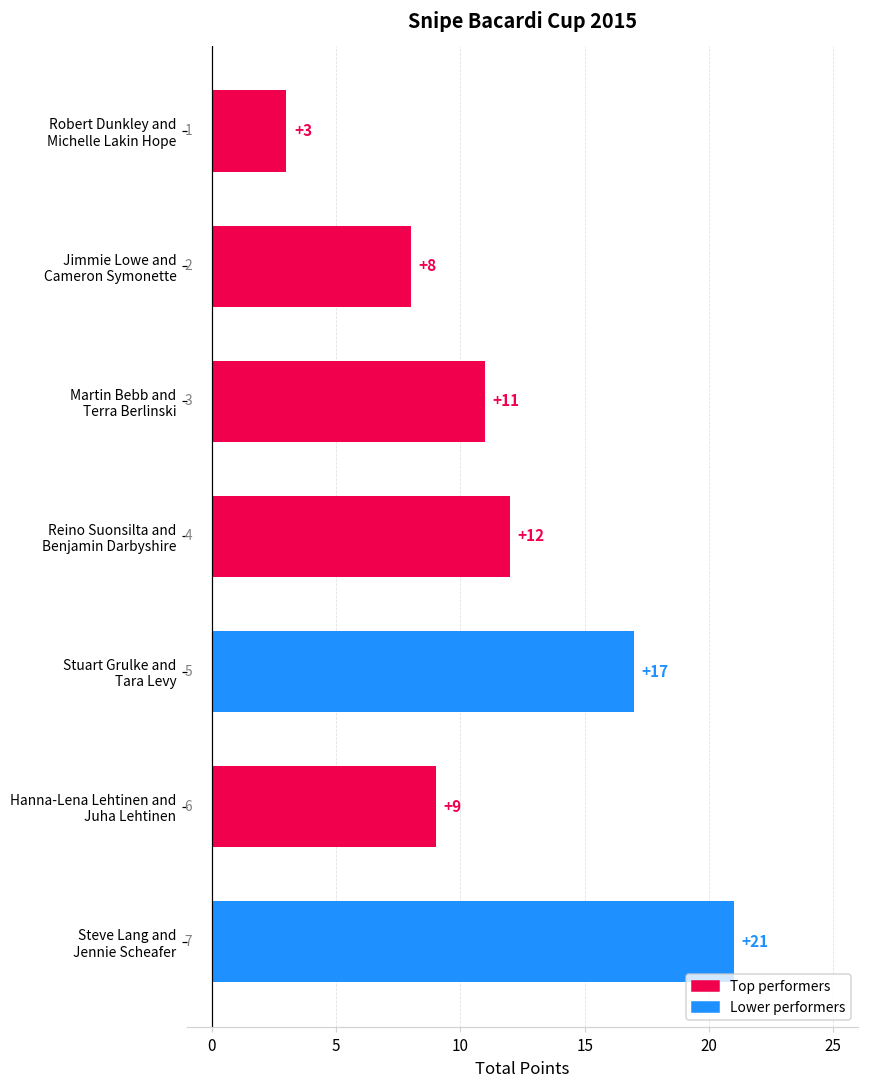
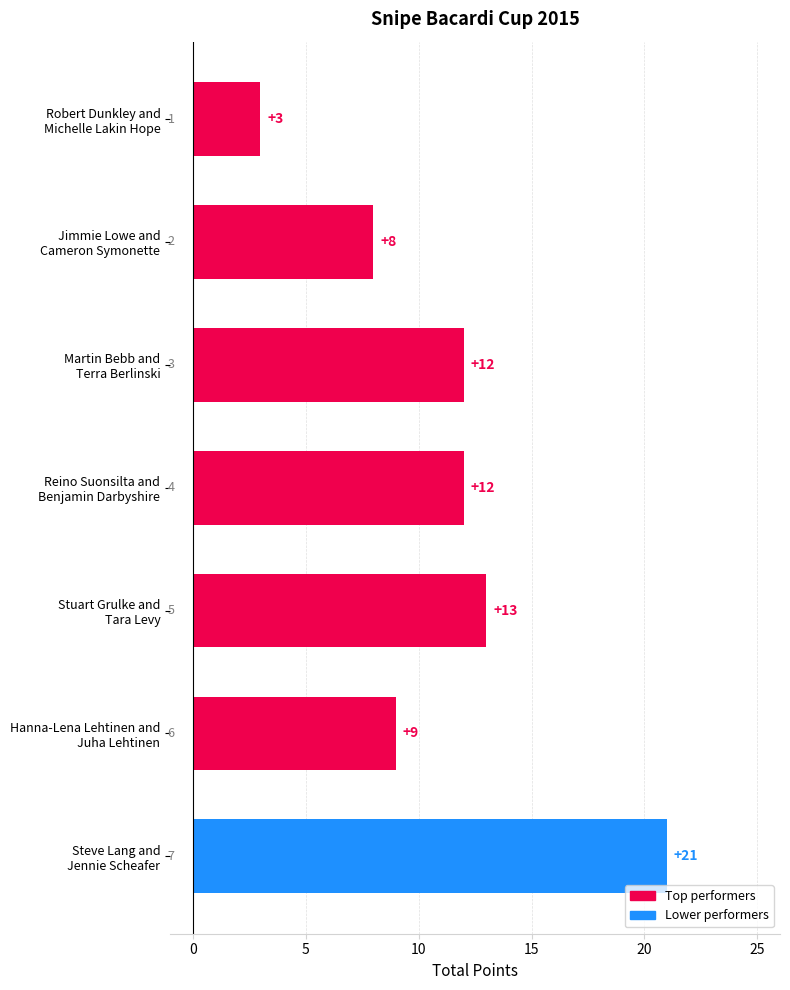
  {
    "Robert Dunkley and Michelle Lakin Hope": "+3",
    "Jimmie Lowe and Cameron Symonette": "+8",
-   "Martin Bebb and Terra Berlinski": "+11",
+   "Martin Bebb and Terra Berlinski": "+12",
    "Reino Suonsilta and Benjamin Darbyshire": "+12",
-   "Stuart Grulke and Tara Levy": "+17",
+   "Stuart Grulke and Tara Levy": "+13",
    "Hanna-Lena Lehtinen and Juha Lehtinen": "+9",
    "Steve Lang and Jennie Scheafer": "+21"
  }
